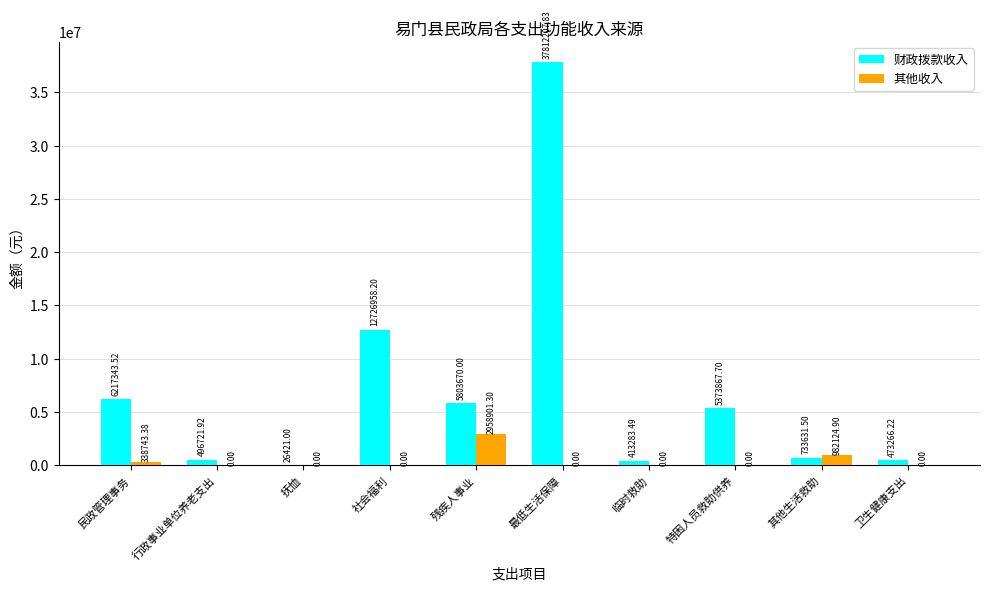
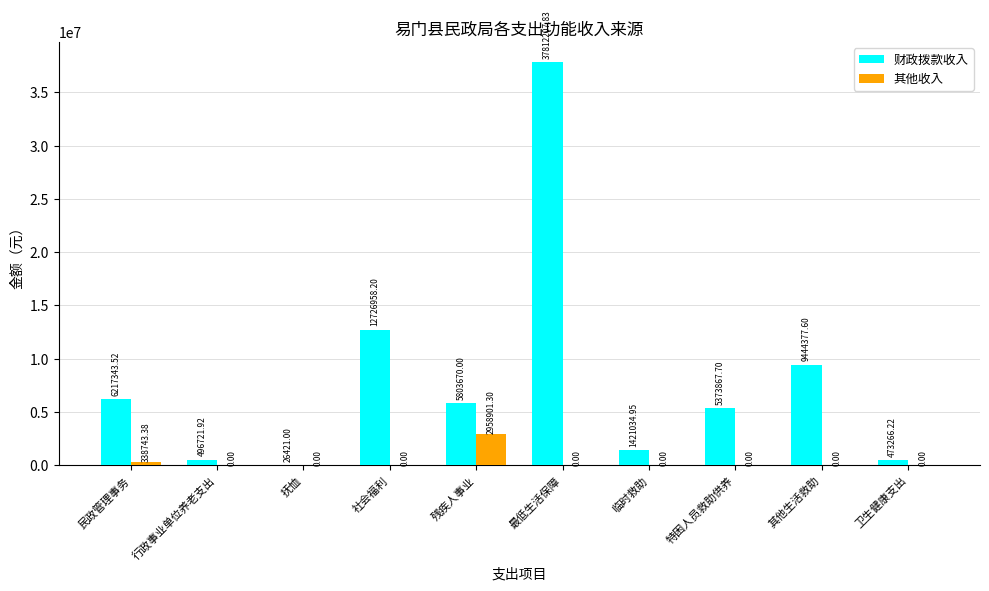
  {
    "财政拨款收入": {
      "民政管理事务": 6217343.52,
      "行政事业单位养老支出": 496721.92,
      "抚恤": 26421.00,
      "社会福利": 12726958.20,
      "残疾人事业": 5803670.00,
      "最低生活保障": 37812207.83,
-     "临时救助": 413283.49,
+     "临时救助": 1421034.95,
      "特困人员救助供养": 5373867.70,
-     "其他生活救助": 733631.50,
+     "其他生活救助": 9444377.60,
      "卫生健康支出": 473266.22
    },
    "其他收入": {
      "民政管理事务": 338743.38,
      "行政事业单位养老支出": 0.00,
      "抚恤": 0.00,
      "社会福利": 0.00,
      "残疾人事业": 2958901.30,
      "最低生活保障": 0.00,
      "临时救助": 0.00,
      "特困人员救助供养": 0.00,
-     "其他生活救助": 982124.90,
+     "其他生活救助": 0.00,
      "卫生健康支出": 0.00
    }
  }
